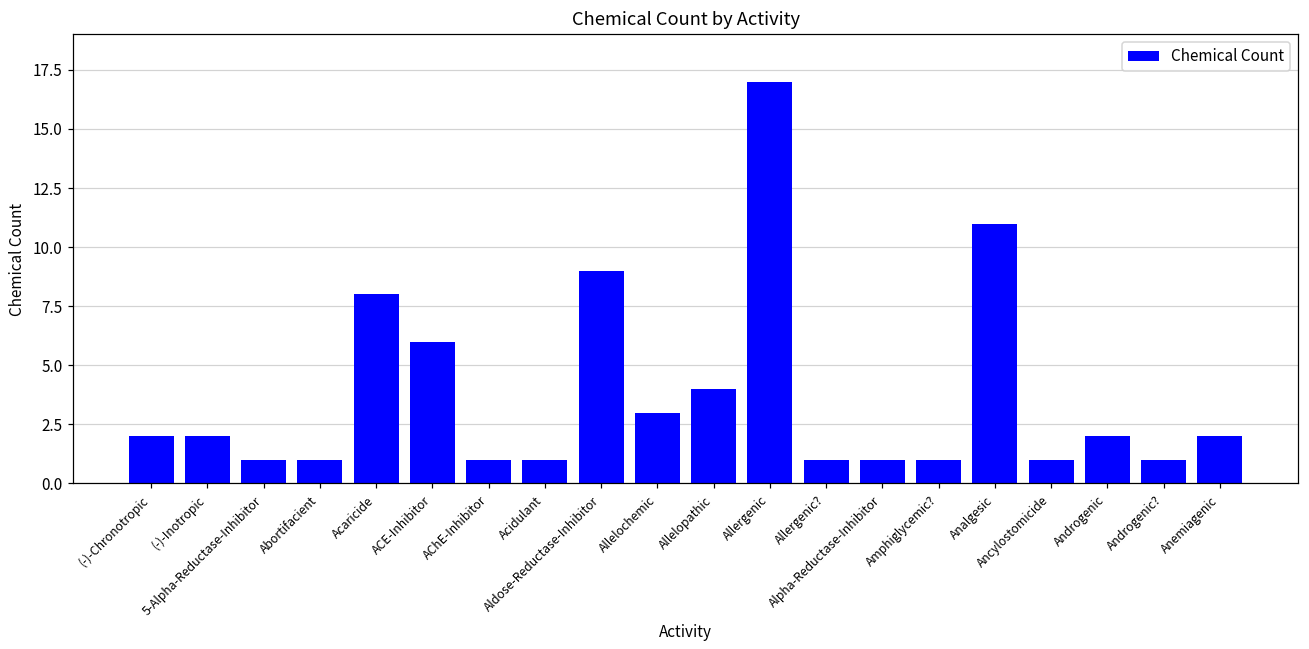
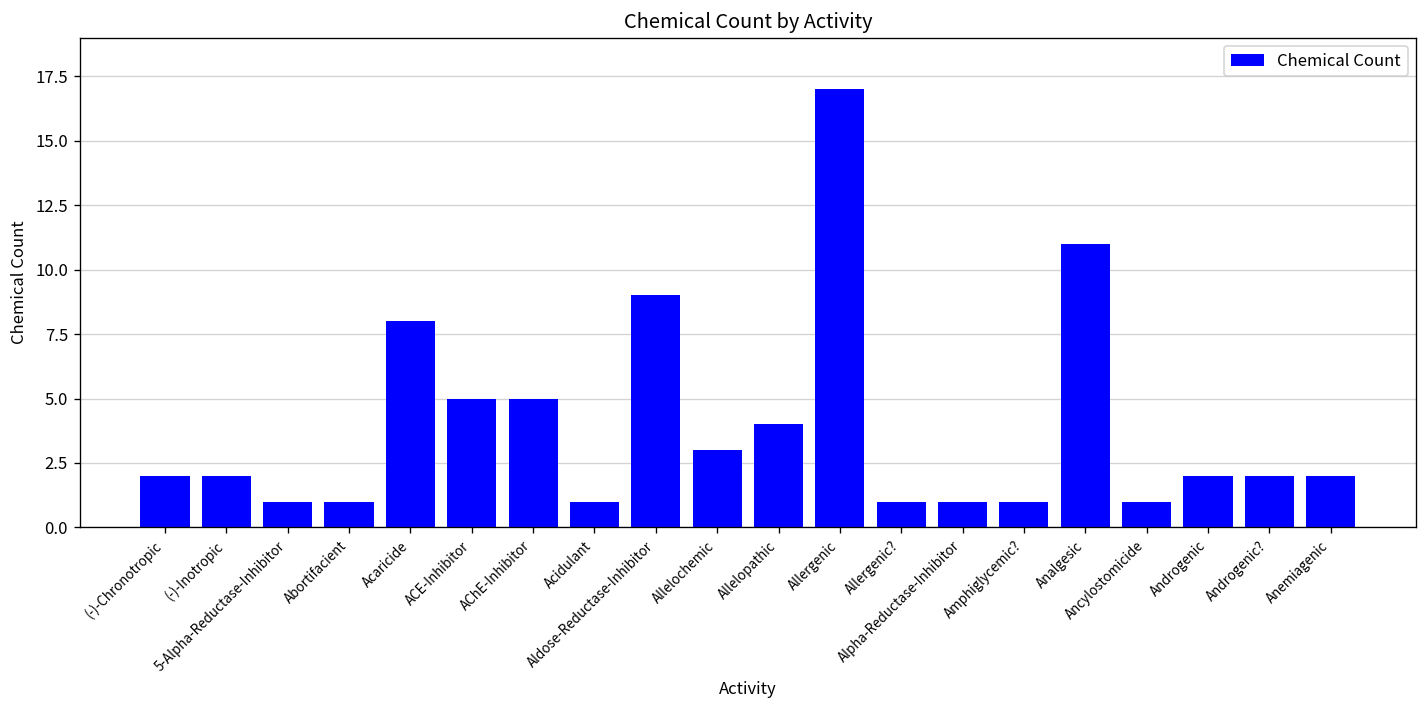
  {
    "(-)-Chronotropic": 2,
    "(-)-Inotropic": 2,
    "5-Alpha-Reductase-Inhibitor": 1,
    "Abortifacient": 1,
    "Acaricide": 8,
-   "ACE-Inhibitor": 6,
-   "AChE-Inhibitor": 1,
+   "ACE-Inhibitor": 5,
+   "AChE-Inhibitor": 5,
    "Acidulant": 1,
    "Aldose-Reductase-Inhibitor": 9,
    "Allelochemic": 3,
    "Allelopathic": 4,
    "Allergenic": 17,
    "Allergenic?": 1,
    "Alpha-Reductase-Inhibitor": 1,
    "Amphiglycemic?": 1,
    "Analgesic": 11,
    "Ancylostomicide": 1,
    "Androgenic": 2,
-   "Androgenic?": 1,
+   "Androgenic?": 2,
    "Anemiagenic": 2
  }
